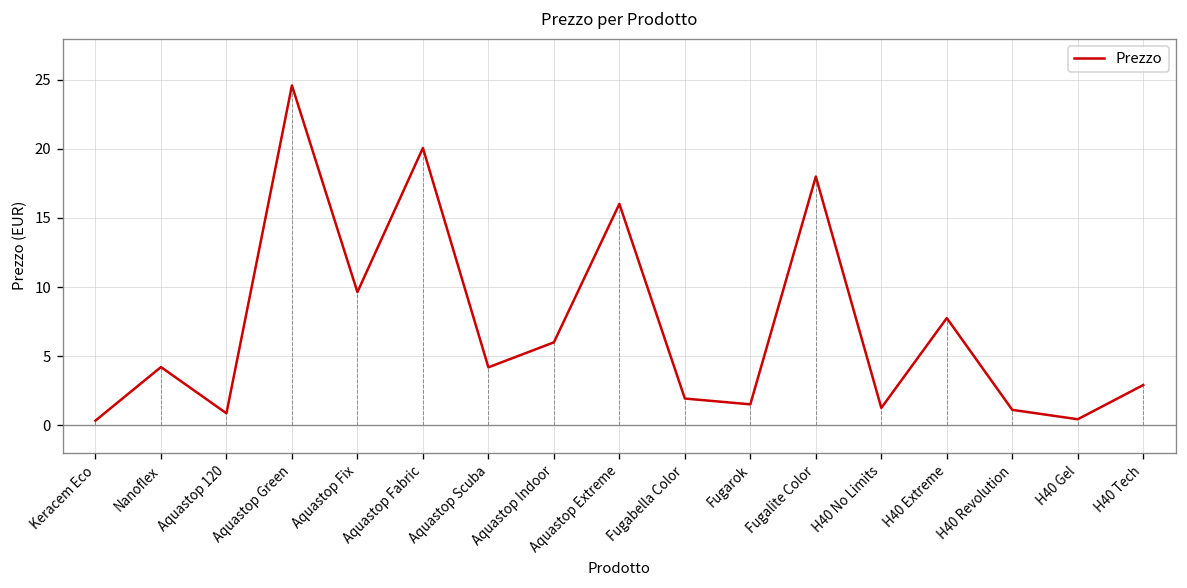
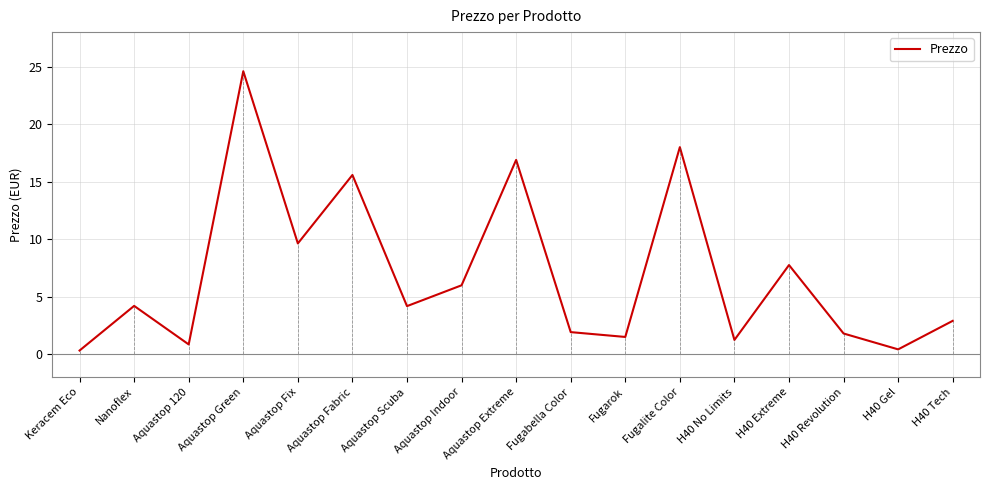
  {
    "Keracem Eco": 0.3,
    "Nanoflex": 4.2,
    "Aquastop 120": 0.9,
    "Aquastop Green": 24.6,
    "Aquastop Fix": 9.6,
-   "Aquastop Fabric": 20.1,
+   "Aquastop Fabric": 15.6,
    "Aquastop Scuba": 4.2,
    "Aquastop Indoor": 6.0,
-   "Aquastop Extreme": 16.0,
+   "Aquastop Extreme": 16.9,
    "Fugabella Color": 1.9,
    "Fugarok": 1.5,
    "Fugalite Color": 18.0,
    "H40 No Limits": 1.2,
    "H40 Extreme": 7.8,
-   "H40 Revolution": 1.1,
+   "H40 Revolution": 1.8,
    "H40 Gel": 0.4,
    "H40 Tech": 2.9
  }
